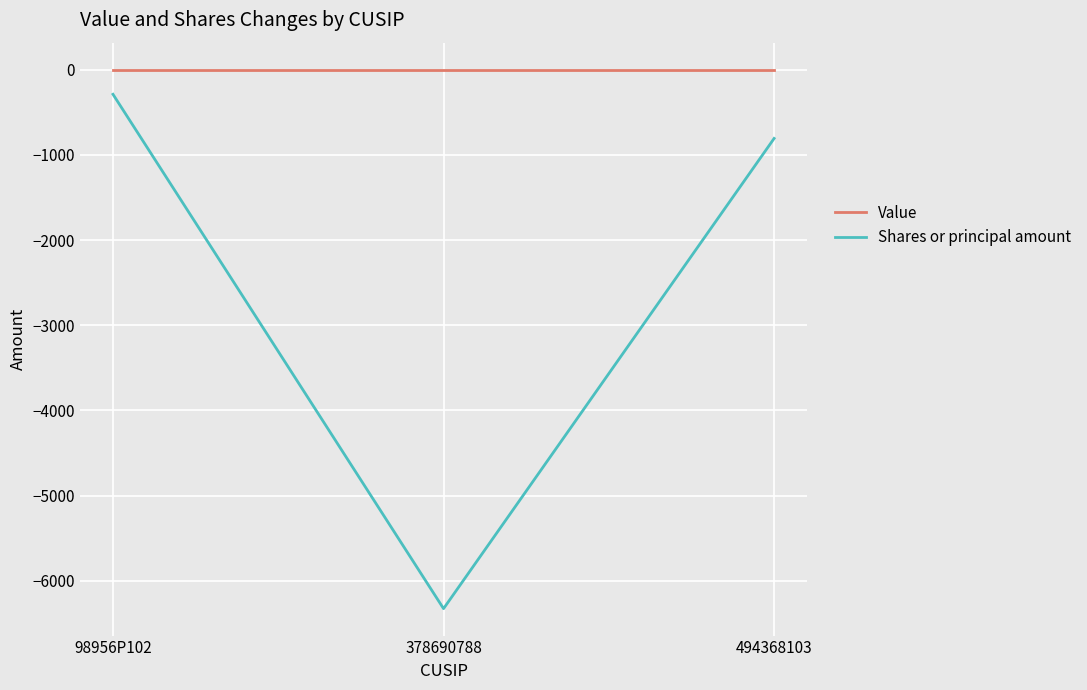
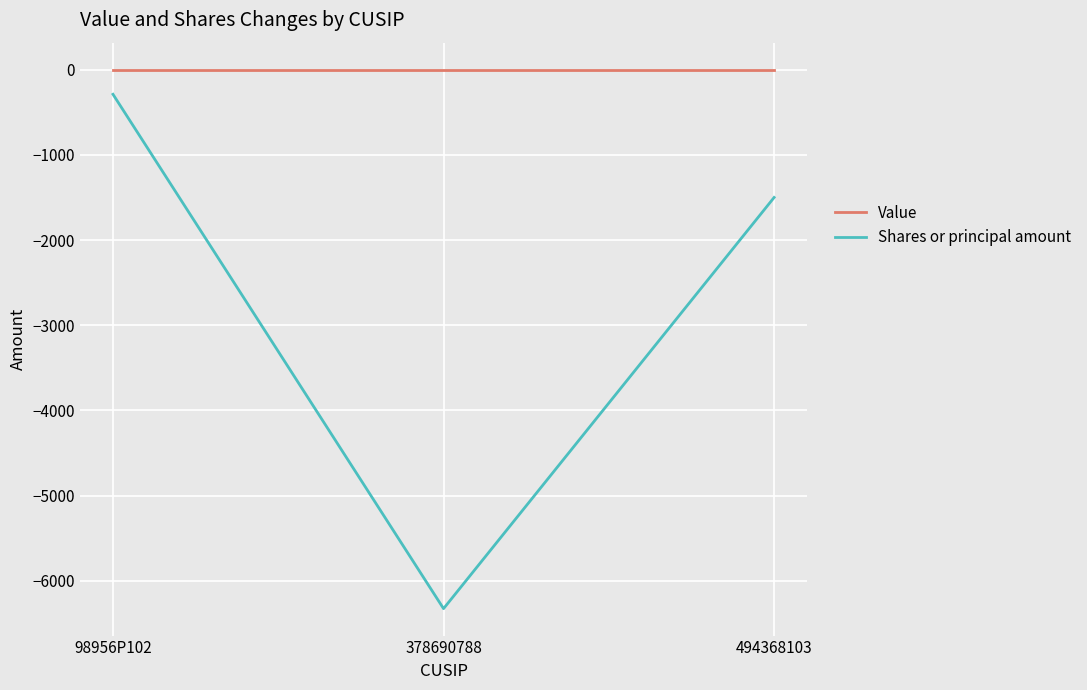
  {
    "Value": {
      "98956P102": 0,
      "378690788": 0,
      "494368103": 0
    },
    "Shares or principal amount": {
      "98956P102": -300,
      "378690788": -6300,
-     "494368103": -800
+     "494368103": -1500
    }
  }
